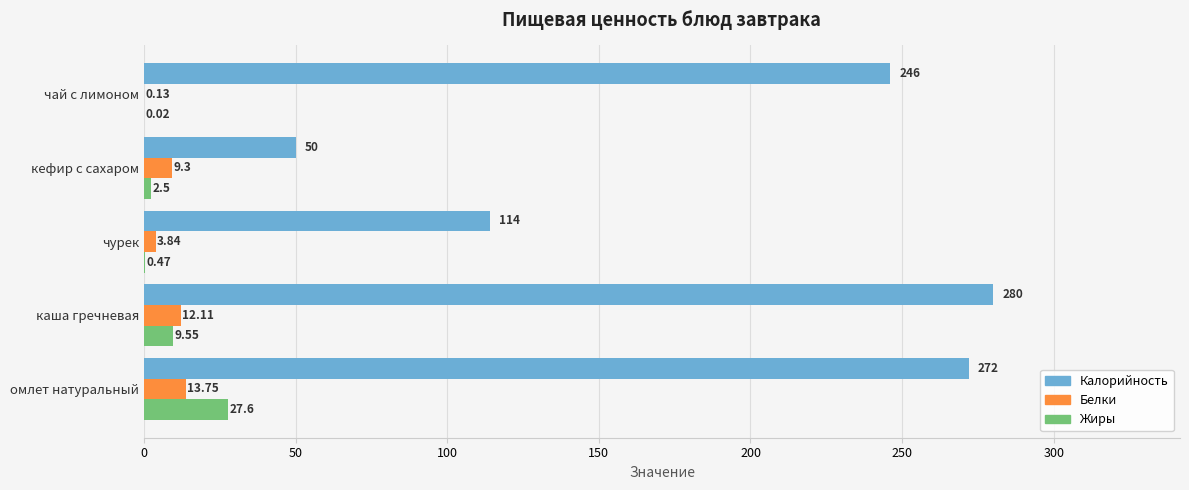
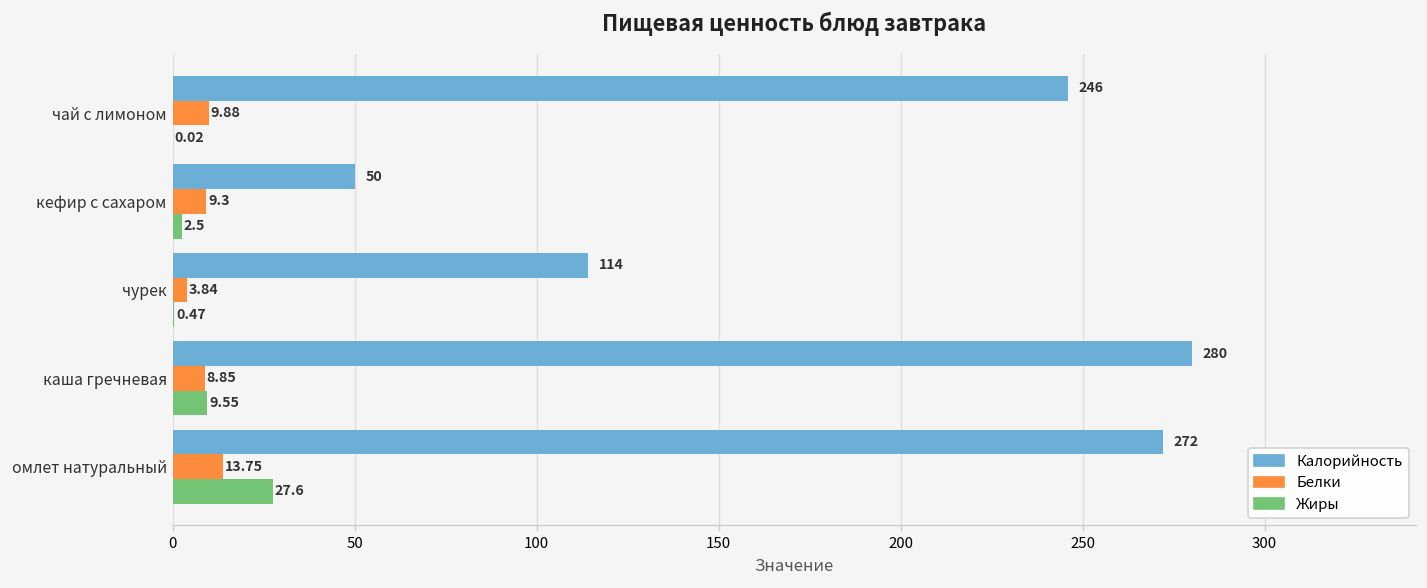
  {
    "Калорийность": {
      "чай с лимоном": 246,
      "кефир с сахаром": 50,
      "чурек": 114,
      "каша гречневая": 280,
      "омлет натуральный": 272
    },
    "Белки": {
-     "чай с лимоном": 0.13,
+     "чай с лимоном": 9.88,
      "кефир с сахаром": 9.3,
      "чурек": 3.84,
-     "каша гречневая": 12.11,
+     "каша гречневая": 8.85,
      "омлет натуральный": 13.75
    },
    "Жиры": {
      "чай с лимоном": 0.02,
      "кефир с сахаром": 2.5,
      "чурек": 0.47,
      "каша гречневая": 9.55,
      "омлет натуральный": 27.6
    }
  }
